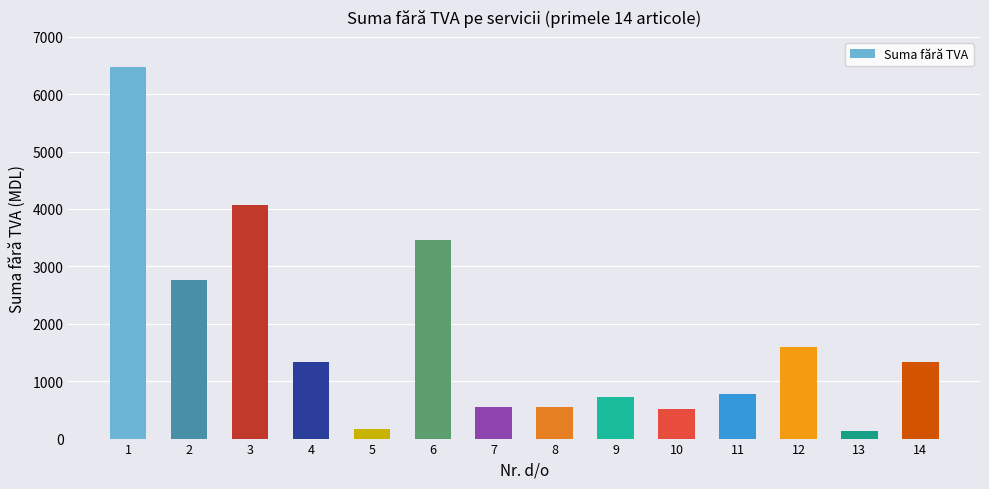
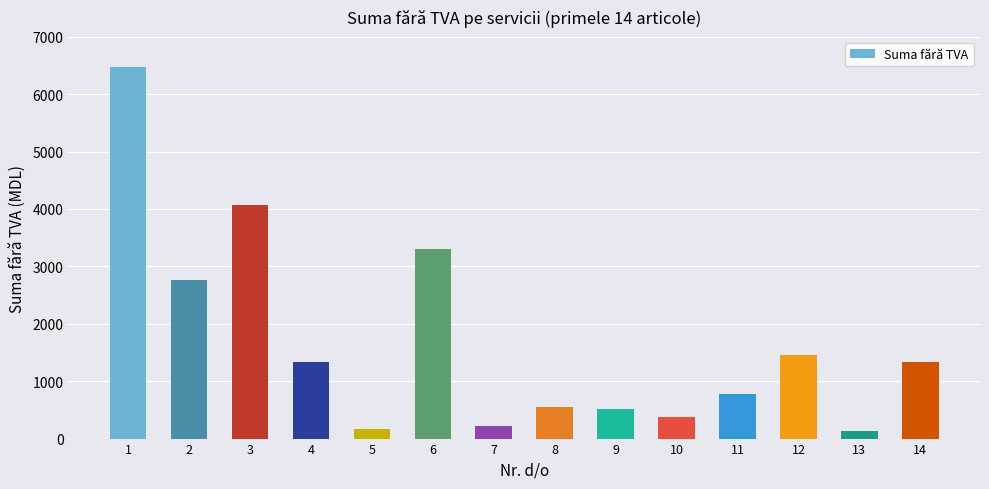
  {
    "1": 6500,
    "2": 2800,
    "3": 4100,
    "4": 1300,
    "5": 200,
-   "6": 3500,
-   "7": 500,
+   "6": 3300,
+   "7": 200,
    "8": 500,
-   "9": 700,
-   "10": 500,
+   "9": 500,
+   "10": 400,
    "11": 800,
-   "12": 1600,
+   "12": 1500,
    "13": 100,
    "14": 1300
  }
